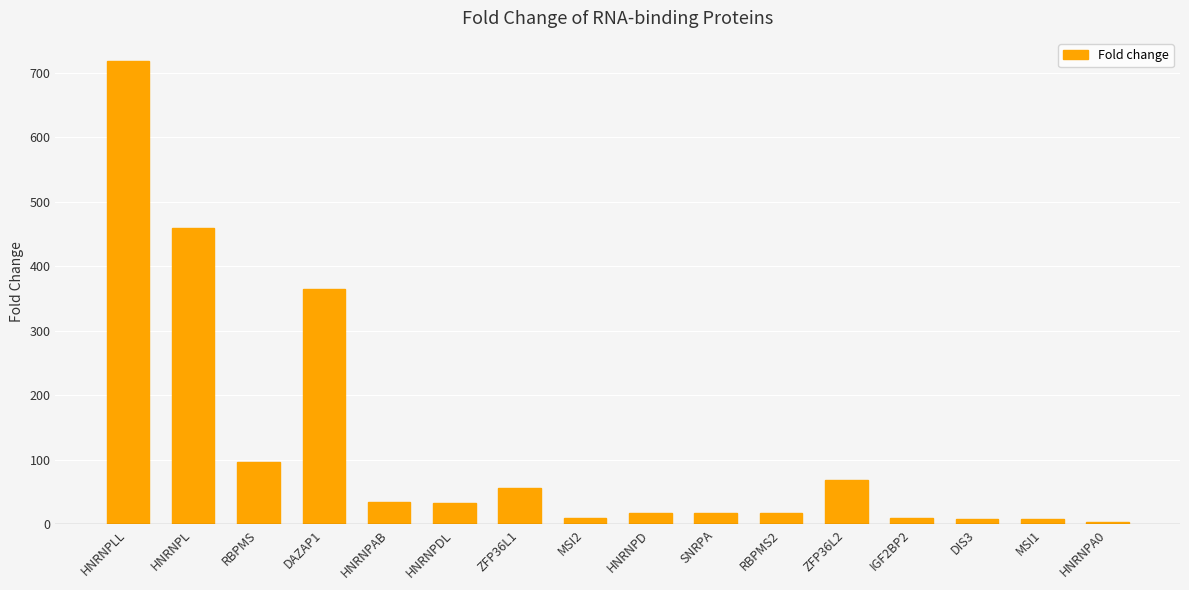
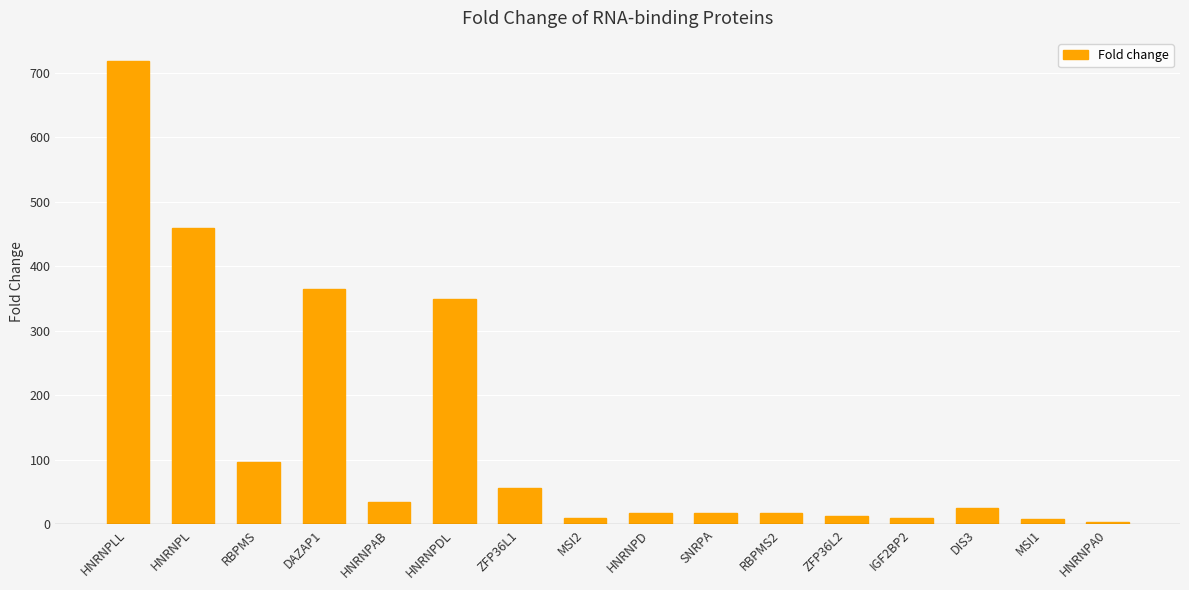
  {
    "HNRNPLL": 720,
    "HNRNPL": 460,
    "RBPMS": 100,
    "DAZAP1": 370,
    "HNRNPAB": 30,
-   "HNRNPDL": 30,
+   "HNRNPDL": 350,
    "ZFP36L1": 60,
    "MSI2": 10,
    "HNRNPD": 20,
    "SNRPA": 20,
    "RBPMS2": 20,
-   "ZFP36L2": 70,
+   "ZFP36L2": 10,
    "IGF2BP2": 10,
-   "DIS3": 10,
+   "DIS3": 30,
    "MSI1": 10
  }
